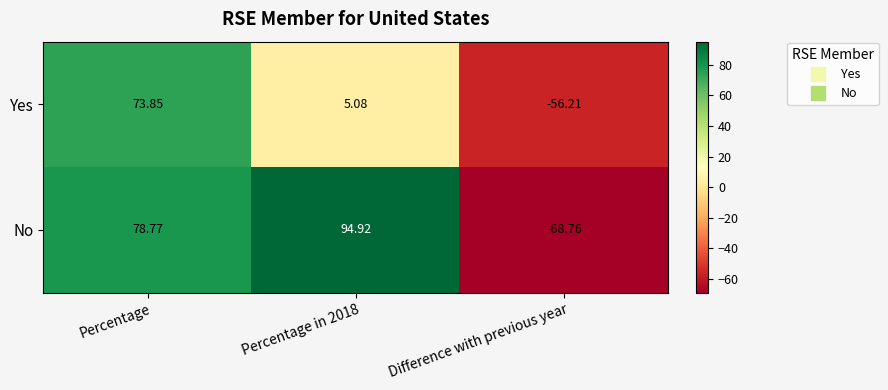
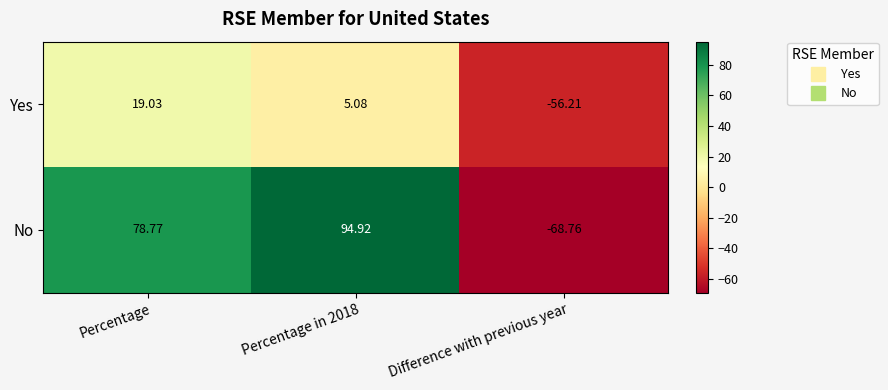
  {
    "Yes": {
-     "Percentage": 73.85,
+     "Percentage": 19.03,
      "Percentage in 2018": 5.08,
      "Difference with previous year": -56.21
    },
    "No": {
      "Percentage": 78.77,
      "Percentage in 2018": 94.92,
      "Difference with previous year": -68.76
    }
  }
